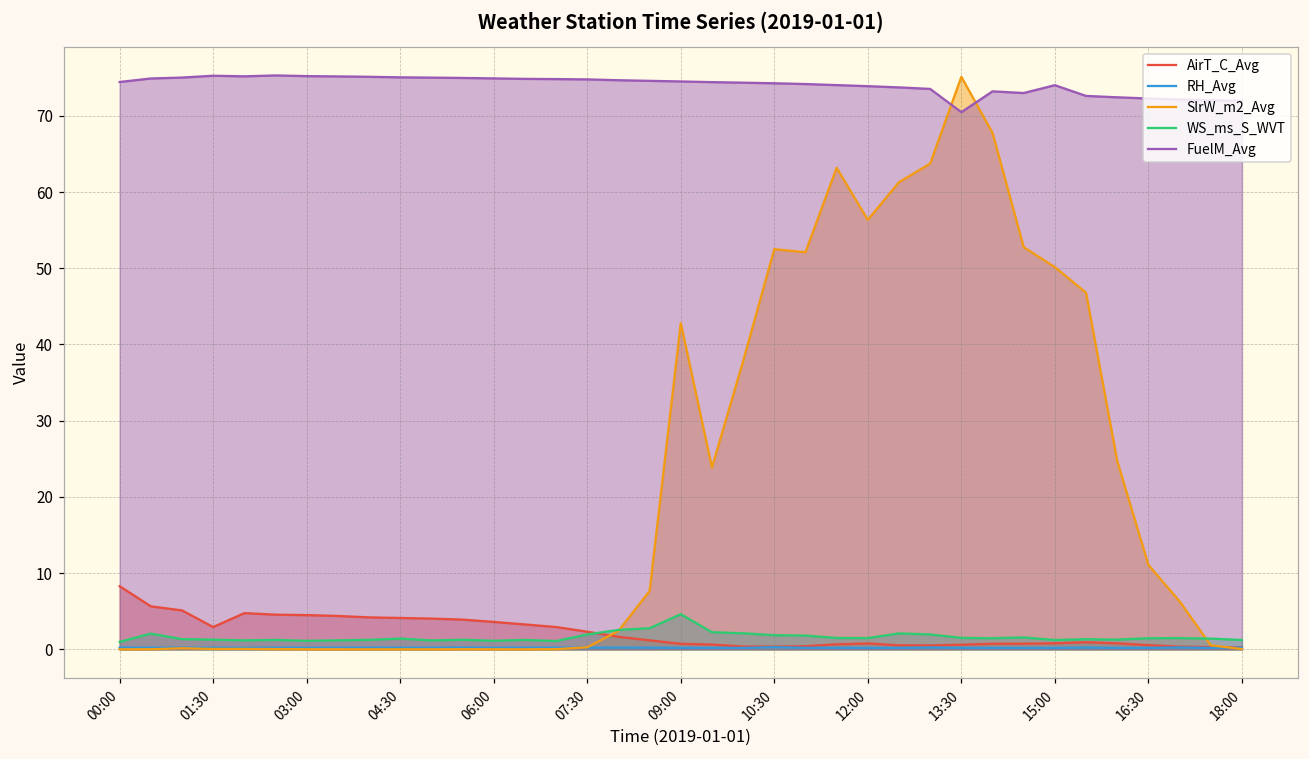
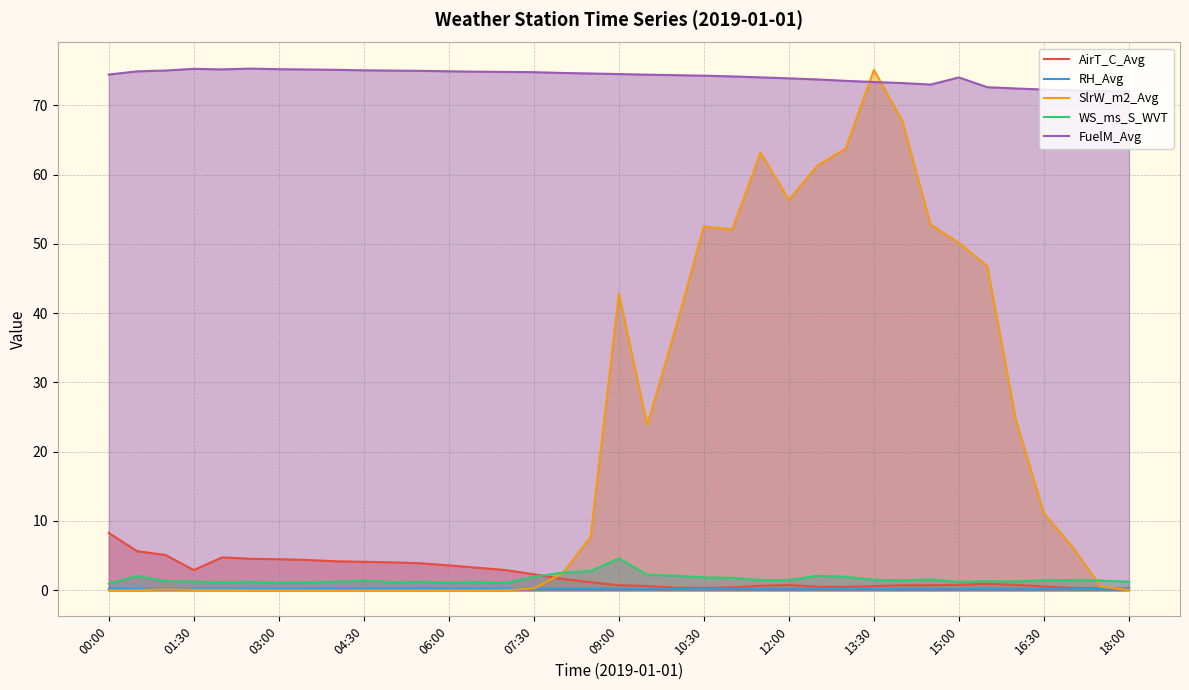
  {
    "AirT_C_Avg": {
      "00:00": 8,
      "01:30": 3,
      "03:00": 4,
      "04:30": 4,
      "06:00": 4,
      "09:00": 1,
      "12:00": 1,
      "13:30": 1,
      "15:00": 1
    },
    "RH_Avg": {
      "09:00": 0,
      "12:00": 0,
      "13:30": 0,
      "15:00": 0
    },
    "SlrW_m2_Avg": {
      "09:00": 43,
      "10:30": 53,
      "12:00": 56,
      "13:30": 75,
      "15:00": 50,
      "16:30": 11
    },
    "WS_ms_S_WVT": {
      "00:00": 1,
      "01:30": 1,
      "03:00": 1,
      "04:30": 1,
      "06:00": 1,
      "09:00": 5,
      "10:30": 2,
      "12:00": 1,
      "13:30": 1,
      "15:00": 1,
      "16:30": 1,
      "18:00": 1
    },
    "FuelM_Avg": {
      "00:00": 74,
      "01:30": 75,
      "03:00": 75,
      "04:30": 75,
      "06:00": 75,
      "07:30": 75,
      "09:00": 75,
      "10:30": 74,
      "12:00": 74,
-     "13:30": 70,
+     "13:30": 73,
      "15:00": 74
    }
  }
